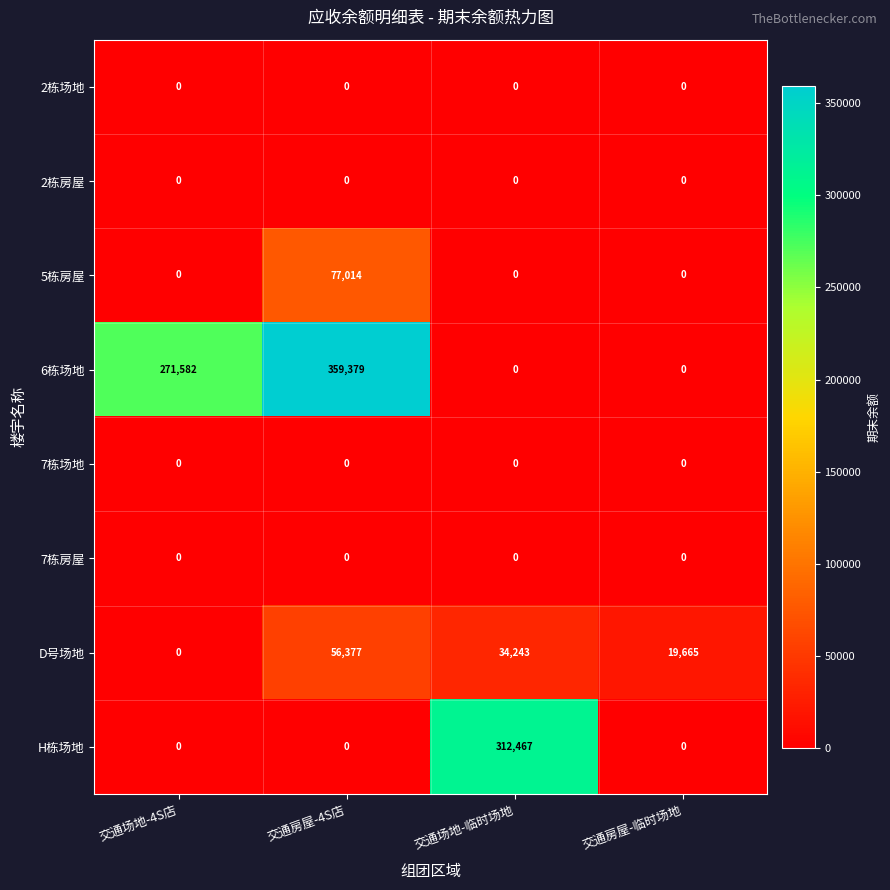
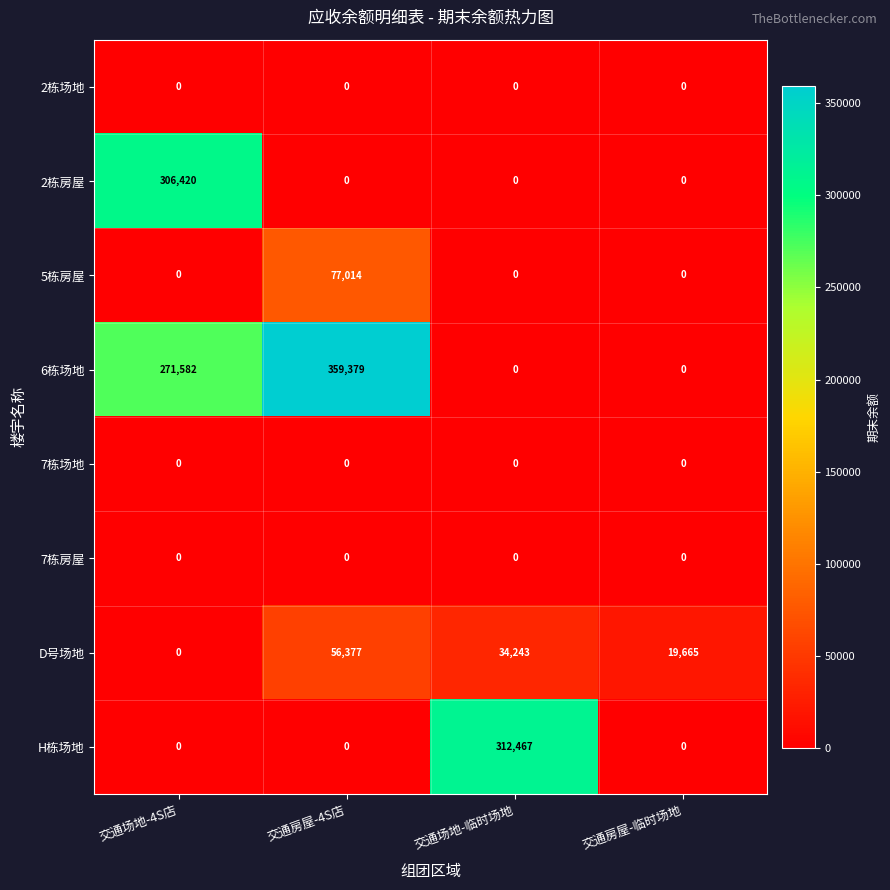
  {
    "2栋场地": {
      "交通场地-4S店": "0",
      "交通房屋-4S店": "0",
      "交通场地-临时场地": "0",
      "交通房屋-临时场地": "0"
    },
    "2栋房屋": {
-     "交通场地-4S店": "0",
+     "交通场地-4S店": "306,420",
      "交通房屋-4S店": "0",
      "交通场地-临时场地": "0",
      "交通房屋-临时场地": "0"
    },
    "5栋房屋": {
      "交通场地-4S店": "0",
      "交通房屋-4S店": "77,014",
      "交通场地-临时场地": "0",
      "交通房屋-临时场地": "0"
    },
    "6栋场地": {
      "交通场地-4S店": "271,582",
      "交通房屋-4S店": "359,379",
      "交通场地-临时场地": "0",
      "交通房屋-临时场地": "0"
    },
    "7栋场地": {
      "交通场地-4S店": "0",
      "交通房屋-4S店": "0",
      "交通场地-临时场地": "0",
      "交通房屋-临时场地": "0"
    },
    "7栋房屋": {
      "交通场地-4S店": "0",
      "交通房屋-4S店": "0",
      "交通场地-临时场地": "0",
      "交通房屋-临时场地": "0"
    },
    "D号场地": {
      "交通场地-4S店": "0",
      "交通房屋-4S店": "56,377",
      "交通场地-临时场地": "34,243",
      "交通房屋-临时场地": "19,665"
    },
    "H栋场地": {
      "交通场地-4S店": "0",
      "交通房屋-4S店": "0",
      "交通场地-临时场地": "312,467",
      "交通房屋-临时场地": "0"
    }
  }
